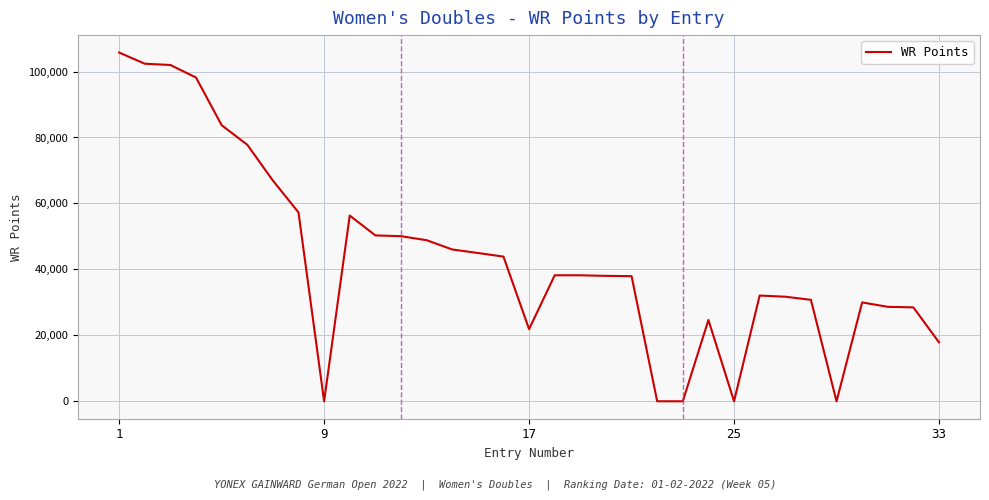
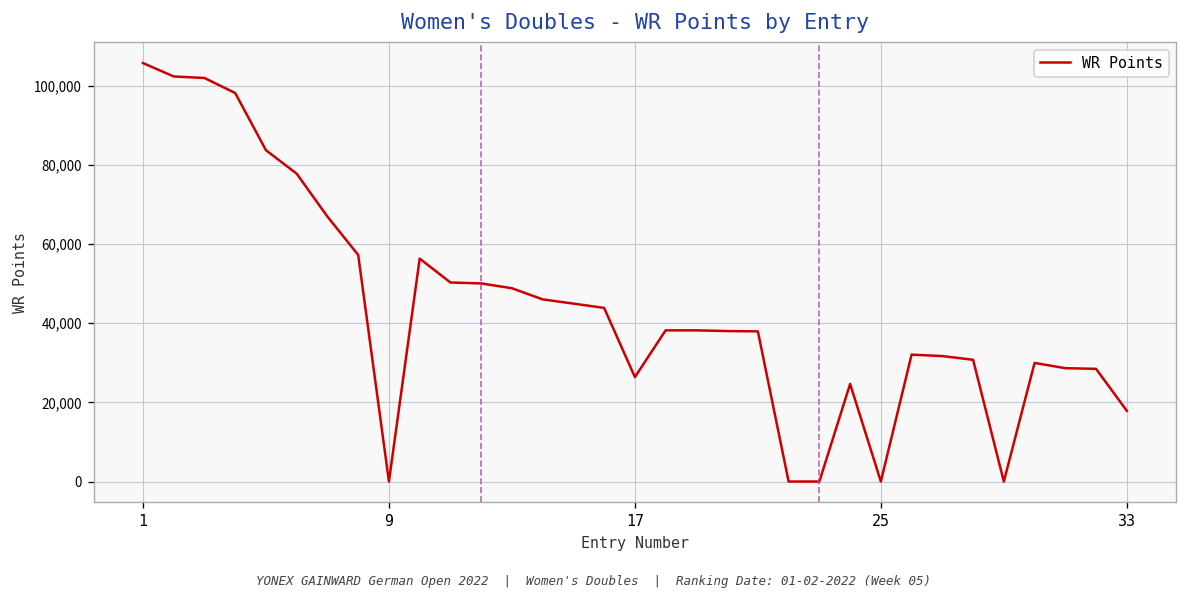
  {
    "1": "106,000",
    "9": "0",
-   "17": "22,000",
+   "17": "26,000",
    "25": "0",
    "33": "18,000"
  }
